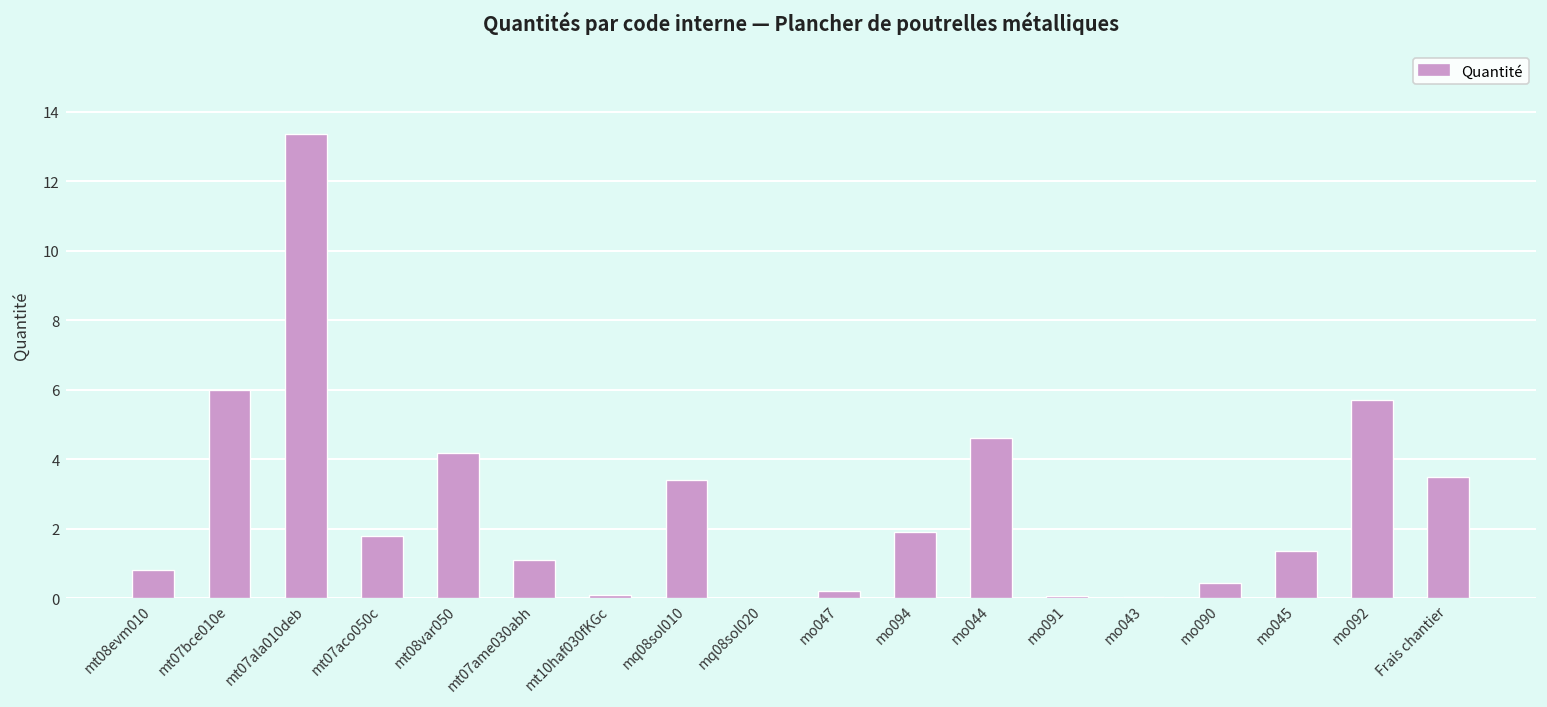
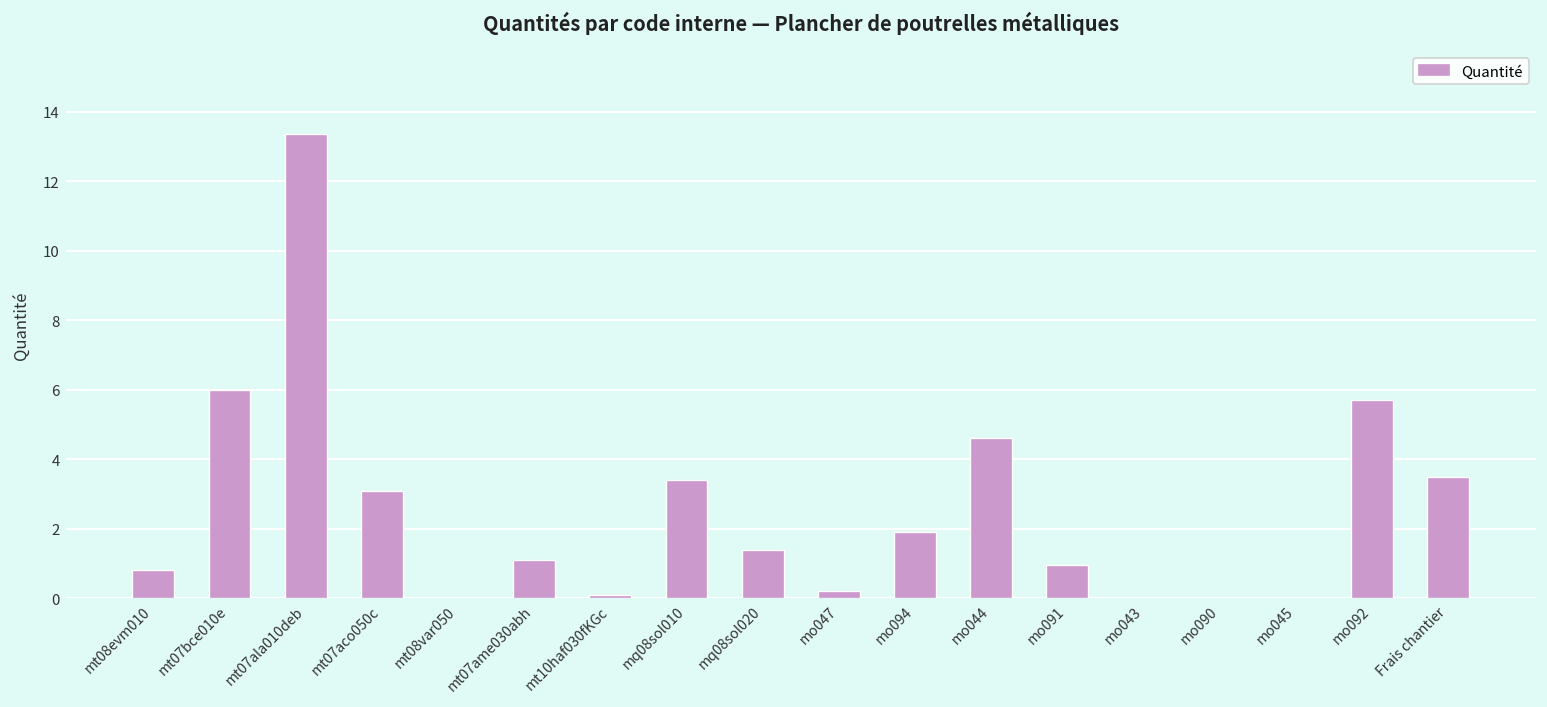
  {
    "mt08evm010": 0.8,
    "mt07bce010e": 6.0,
    "mt07ala010deb": 13.4,
-   "mt07aco050c": 1.8,
-   "mt08var050": 4.2,
+   "mt07aco050c": 3.1,
+   "mt08var050": 0.0,
    "mt07ame030abh": 1.1,
    "mq08sol010": 3.4,
-   "mq08sol020": 0.0,
+   "mq08sol020": 1.4,
    "mo047": 0.2,
    "mo094": 1.9,
    "mo044": 4.6,
-   "mo091": 0.1,
-   "mo090": 0.4,
-   "mo045": 1.4,
+   "mo091": 1.0,
+   "mo090": 0.0,
+   "mo045": 0.0,
    "mo092": 5.7,
    "Frais chantier": 3.5
  }
